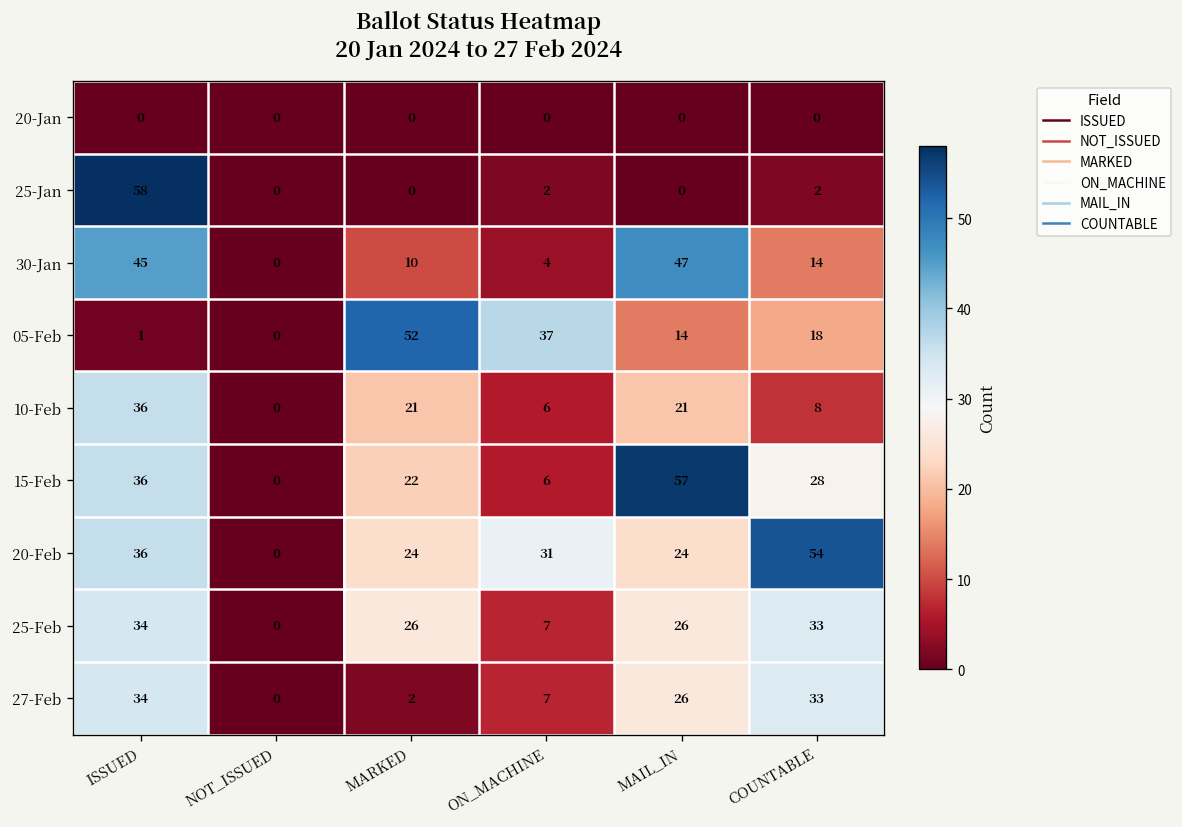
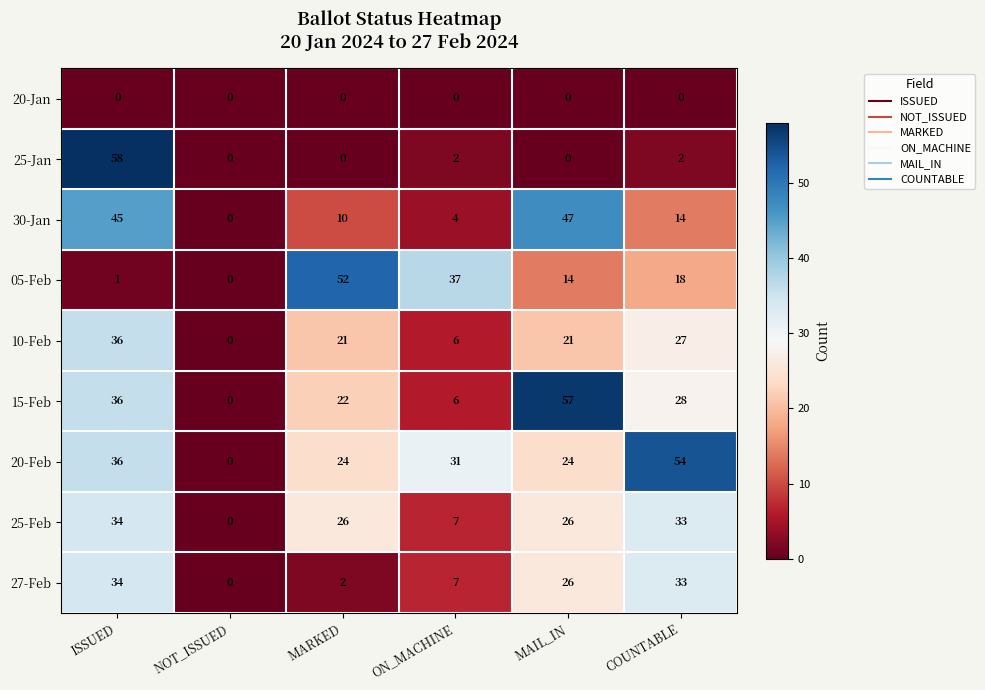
  {
    "20-Jan": {
      "ISSUED": 0,
      "NOT_ISSUED": 0,
      "MARKED": 0,
      "ON_MACHINE": 0,
      "MAIL_IN": 0,
      "COUNTABLE": 0
    },
    "25-Jan": {
      "ISSUED": 58,
      "NOT_ISSUED": 0,
      "MARKED": 0,
      "ON_MACHINE": 2,
      "MAIL_IN": 0,
      "COUNTABLE": 2
    },
    "30-Jan": {
      "ISSUED": 45,
      "NOT_ISSUED": 0,
      "MARKED": 10,
      "ON_MACHINE": 4,
      "MAIL_IN": 47,
      "COUNTABLE": 14
    },
    "05-Feb": {
      "ISSUED": 1,
      "NOT_ISSUED": 0,
      "MARKED": 52,
      "ON_MACHINE": 37,
      "MAIL_IN": 14,
      "COUNTABLE": 18
    },
    "10-Feb": {
      "ISSUED": 36,
      "NOT_ISSUED": 0,
      "MARKED": 21,
      "ON_MACHINE": 6,
      "MAIL_IN": 21,
-     "COUNTABLE": 8
+     "COUNTABLE": 27
    },
    "15-Feb": {
      "ISSUED": 36,
      "NOT_ISSUED": 0,
      "MARKED": 22,
      "ON_MACHINE": 6,
      "MAIL_IN": 57,
      "COUNTABLE": 28
    },
    "20-Feb": {
      "ISSUED": 36,
      "NOT_ISSUED": 0,
      "MARKED": 24,
      "ON_MACHINE": 31,
      "MAIL_IN": 24,
      "COUNTABLE": 54
    },
    "25-Feb": {
      "ISSUED": 34,
      "NOT_ISSUED": 0,
      "MARKED": 26,
      "ON_MACHINE": 7,
      "MAIL_IN": 26,
      "COUNTABLE": 33
    },
    "27-Feb": {
      "ISSUED": 34,
      "NOT_ISSUED": 0,
      "MARKED": 2,
      "ON_MACHINE": 7,
      "MAIL_IN": 26,
      "COUNTABLE": 33
    }
  }
